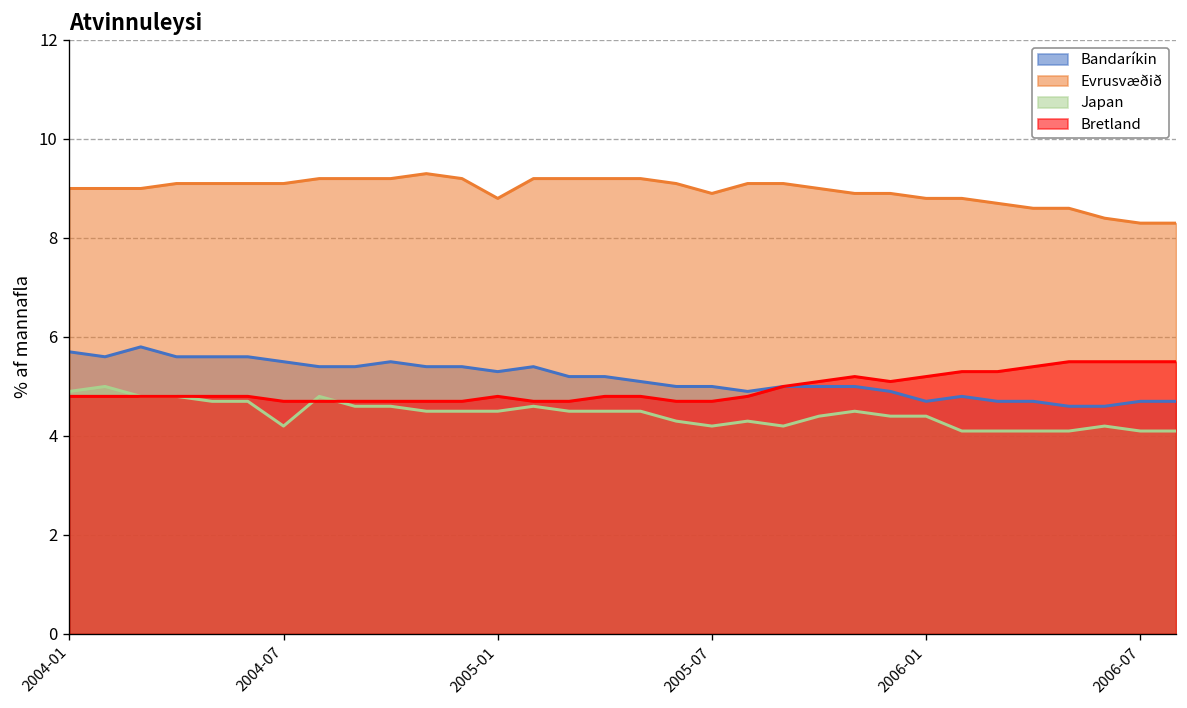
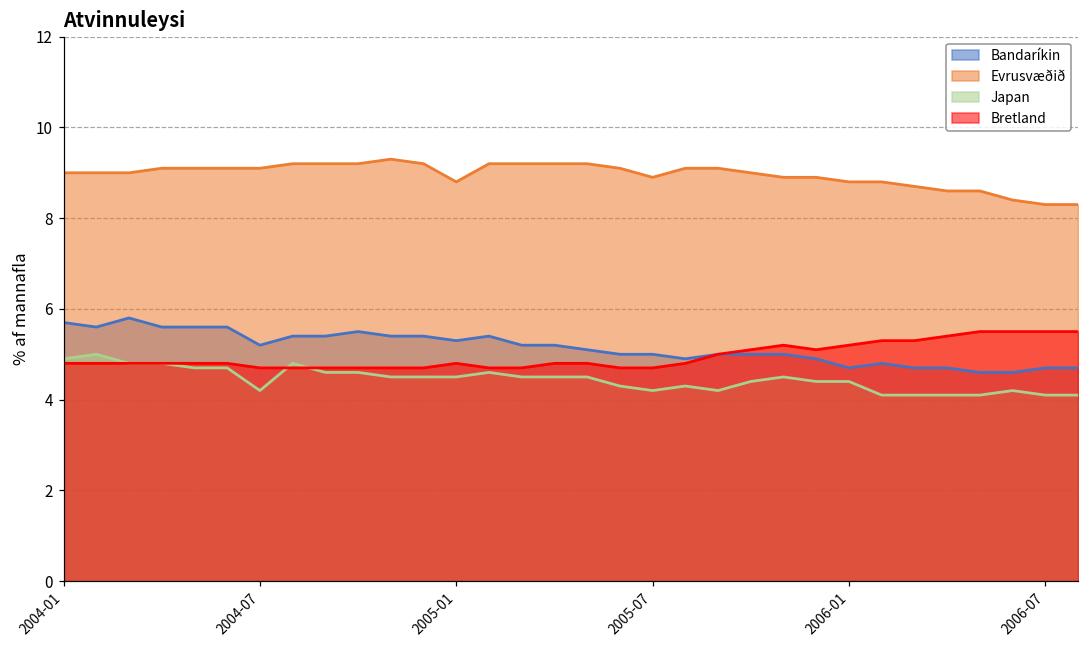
  {
    "Bandaríkin": {
      "2004-01": 5.7,
-     "2004-07": 5.5,
+     "2004-07": 5.2,
      "2005-01": 5.3,
      "2005-07": 5.0,
      "2006-01": 4.7,
      "2006-07": 4.7
    },
    "Evrusvæðið": {
      "2004-01": 9.0,
      "2004-07": 9.1,
      "2005-01": 8.8,
      "2005-07": 8.9,
      "2006-01": 8.8,
      "2006-07": 8.3
    },
    "Japan": {
      "2004-01": 4.9,
      "2004-07": 4.2,
      "2005-01": 4.5,
      "2005-07": 4.2,
      "2006-01": 4.4,
      "2006-07": 4.1
    },
    "Bretland": {
      "2004-01": 4.8,
      "2004-07": 4.7,
      "2005-01": 4.8,
      "2005-07": 4.7,
      "2006-01": 5.2,
      "2006-07": 5.5
    }
  }
